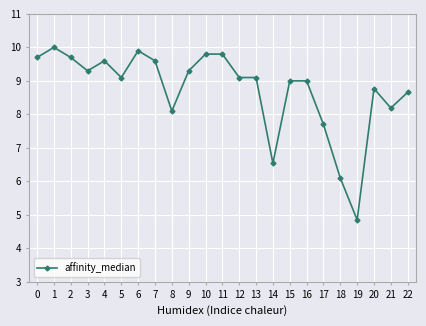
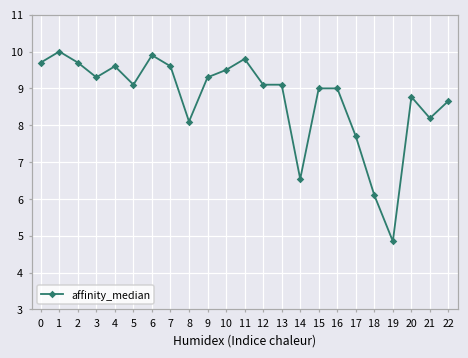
  {
    "0": 9.7,
    "1": 10.0,
    "2": 9.7,
    "3": 9.3,
    "4": 9.6,
    "5": 9.1,
    "6": 9.9,
    "7": 9.6,
    "8": 8.1,
    "9": 9.3,
-   "10": 9.8,
+   "10": 9.5,
    "11": 9.8,
    "12": 9.1,
    "13": 9.1,
    "14": 6.5,
    "15": 9.0,
    "16": 9.0,
    "17": 7.7,
    "18": 6.1,
    "19": 4.9,
    "20": 8.8,
    "21": 8.2,
    "22": 8.7
  }
